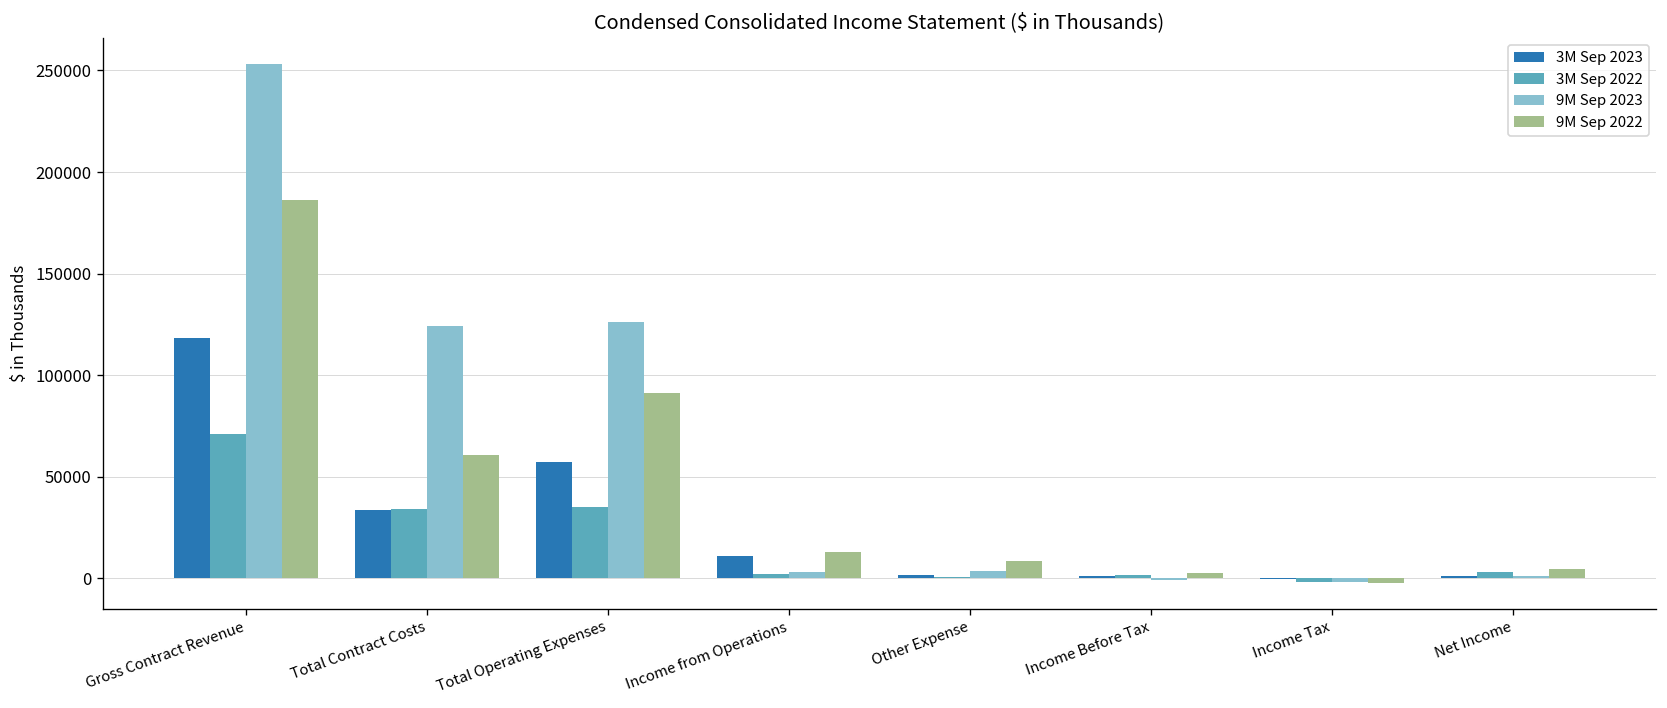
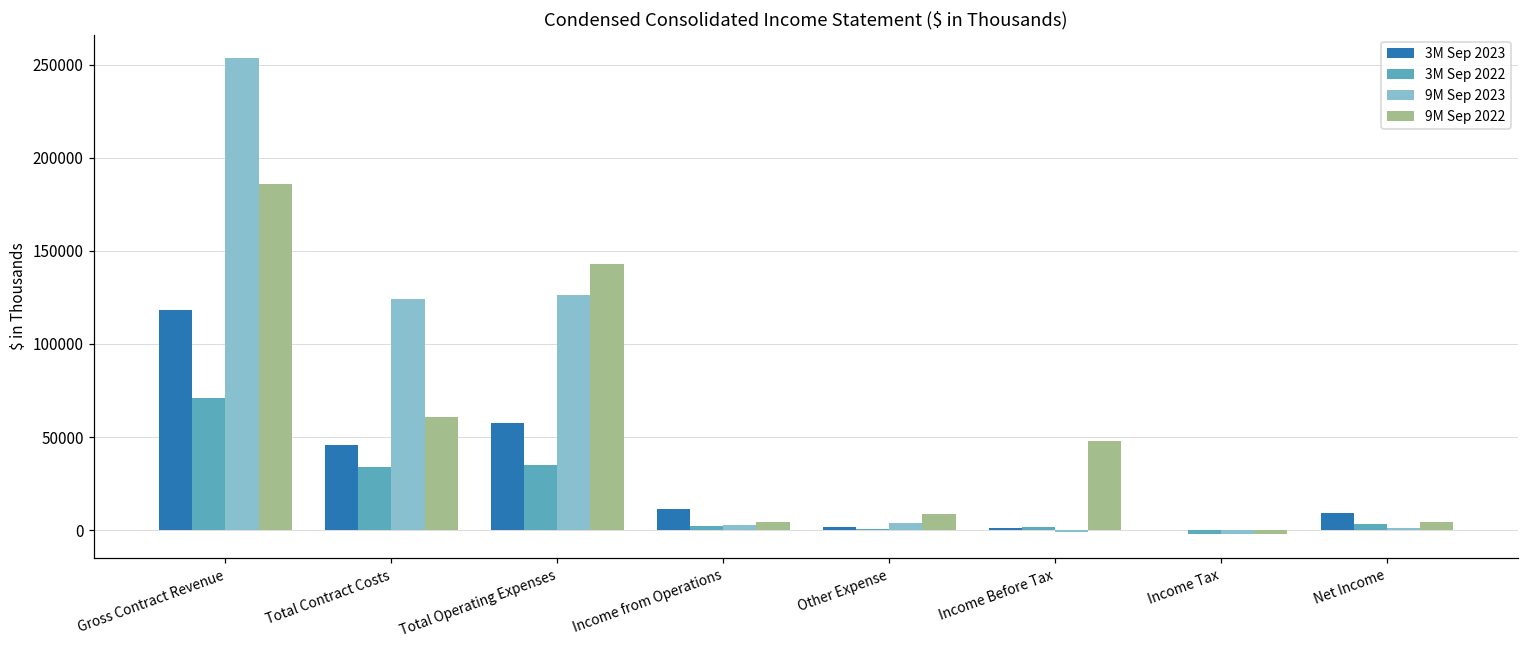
  {
    "3M Sep 2023": {
      "Gross Contract Revenue": 118000,
-     "Total Contract Costs": 34000,
+     "Total Contract Costs": 46000,
      "Total Operating Expenses": 57000,
      "Income from Operations": 11000,
      "Other Expense": 1000,
-     "Net Income": 1000
+     "Net Income": 9000
    },
    "9M Sep 2022": {
      "Gross Contract Revenue": 186000,
      "Total Contract Costs": 61000,
-     "Total Operating Expenses": 91000,
-     "Income from Operations": 13000,
+     "Total Operating Expenses": 143000,
+     "Income from Operations": 5000,
      "Other Expense": 9000,
-     "Income Before Tax": 2000,
+     "Income Before Tax": 48000,
      "Income Tax": -2000,
      "Net Income": 5000
    }
  }
